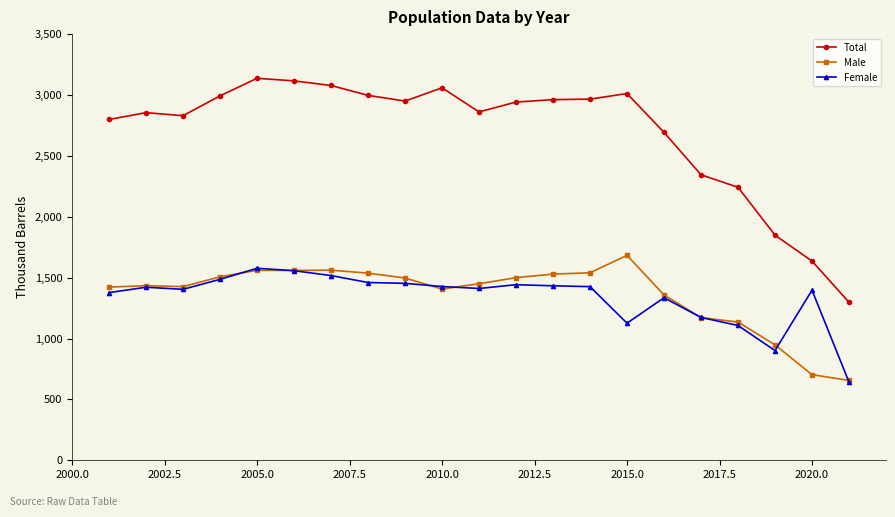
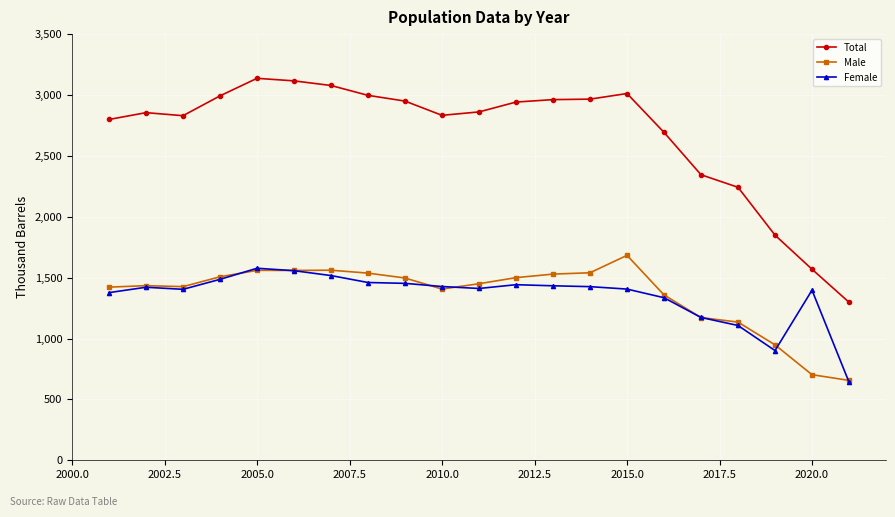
  {
    "Total": {
      "2005.0": "3,140",
-     "2010.0": "3,060",
+     "2010.0": "2,830",
      "2015.0": "3,010",
-     "2020.0": "1,640"
+     "2020.0": "1,570"
    },
    "Male": {
      "2010.0": "1,410",
      "2015.0": "1,680",
      "2020.0": "700"
    },
    "Female": {
      "2010.0": "1,430",
-     "2015.0": "1,130",
+     "2015.0": "1,410",
      "2020.0": "1,400"
    }
  }
